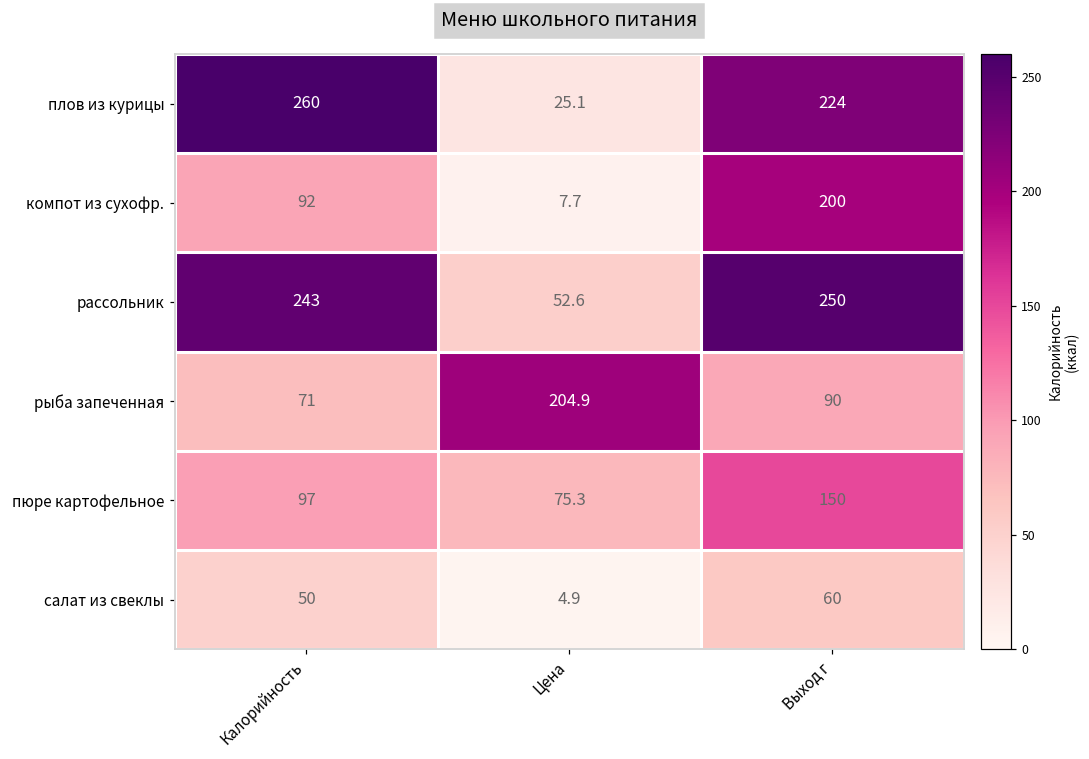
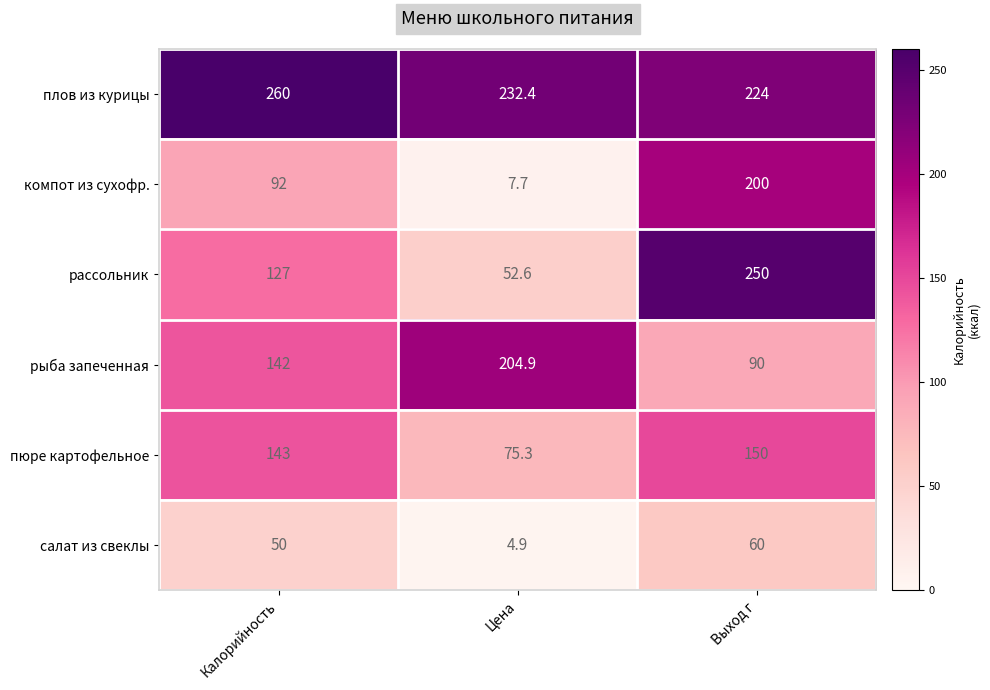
  {
    "плов из курицы": {
      "Калорийность": 260,
-     "Цена": 25.1,
+     "Цена": 232.4,
      "Выход г": 224
    },
    "компот из сухофр.": {
      "Калорийность": 92,
      "Цена": 7.7,
      "Выход г": 200
    },
    "рассольник": {
-     "Калорийность": 243,
+     "Калорийность": 127,
      "Цена": 52.6,
      "Выход г": 250
    },
    "рыба запеченная": {
-     "Калорийность": 71,
+     "Калорийность": 142,
      "Цена": 204.9,
      "Выход г": 90
    },
    "пюре картофельное": {
-     "Калорийность": 97,
+     "Калорийность": 143,
      "Цена": 75.3,
      "Выход г": 150
    },
    "салат из свеклы": {
      "Калорийность": 50,
      "Цена": 4.9,
      "Выход г": 60
    }
  }
